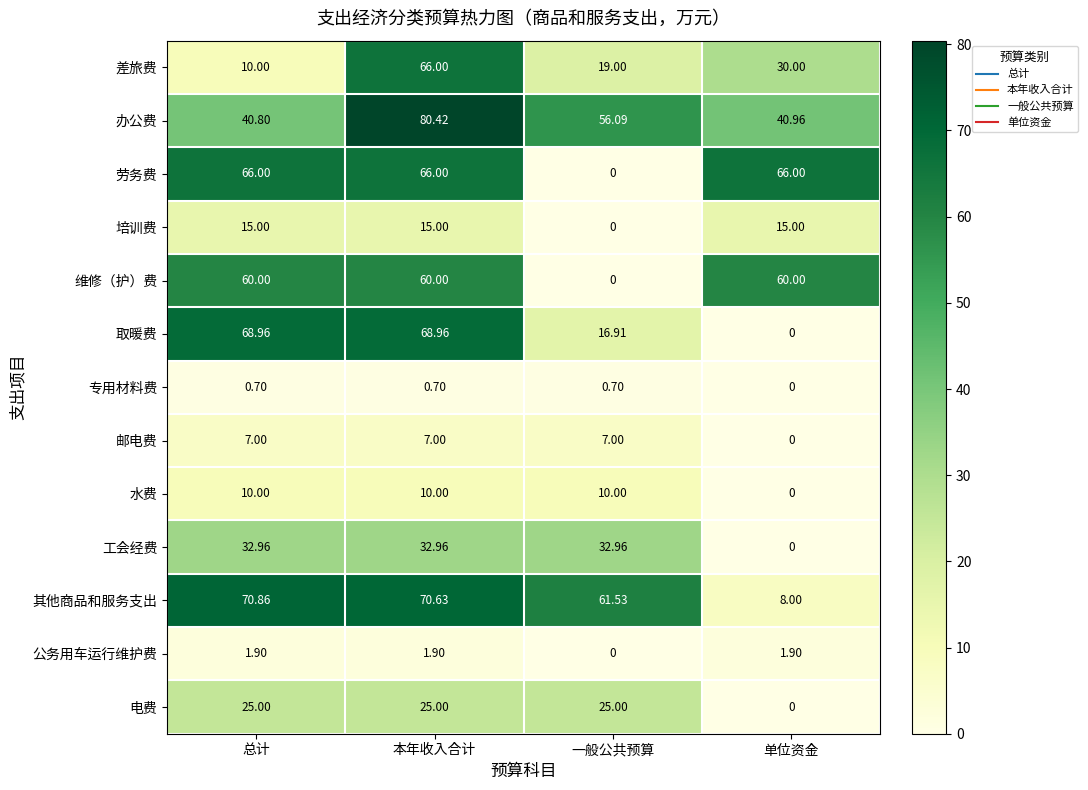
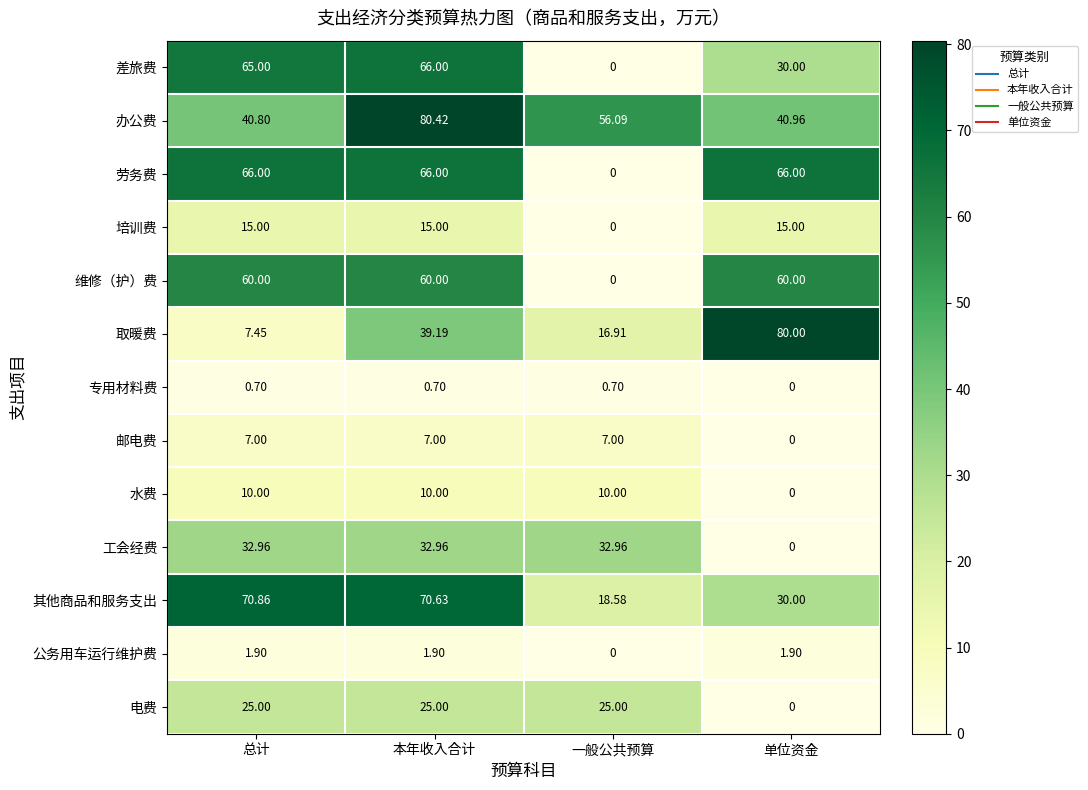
  {
    "差旅费": {
-     "总计": 10.00,
+     "总计": 65.00,
      "本年收入合计": 66.00,
-     "一般公共预算": 19.00,
+     "一般公共预算": 0,
      "单位资金": 30.00
    },
    "办公费": {
      "总计": 40.80,
      "本年收入合计": 80.42,
      "一般公共预算": 56.09,
      "单位资金": 40.96
    },
    "劳务费": {
      "总计": 66.00,
      "本年收入合计": 66.00,
      "一般公共预算": 0,
      "单位资金": 66.00
    },
    "培训费": {
      "总计": 15.00,
      "本年收入合计": 15.00,
      "一般公共预算": 0,
      "单位资金": 15.00
    },
    "维修（护）费": {
      "总计": 60.00,
      "本年收入合计": 60.00,
      "一般公共预算": 0,
      "单位资金": 60.00
    },
    "取暖费": {
-     "总计": 68.96,
-     "本年收入合计": 68.96,
+     "总计": 7.45,
+     "本年收入合计": 39.19,
      "一般公共预算": 16.91,
-     "单位资金": 0
+     "单位资金": 80.00
    },
    "专用材料费": {
      "总计": 0.70,
      "本年收入合计": 0.70,
      "一般公共预算": 0.70,
      "单位资金": 0
    },
    "邮电费": {
      "总计": 7.00,
      "本年收入合计": 7.00,
      "一般公共预算": 7.00,
      "单位资金": 0
    },
    "水费": {
      "总计": 10.00,
      "本年收入合计": 10.00,
      "一般公共预算": 10.00,
      "单位资金": 0
    },
    "工会经费": {
      "总计": 32.96,
      "本年收入合计": 32.96,
      "一般公共预算": 32.96,
      "单位资金": 0
    },
    "其他商品和服务支出": {
      "总计": 70.86,
      "本年收入合计": 70.63,
-     "一般公共预算": 61.53,
-     "单位资金": 8.00
+     "一般公共预算": 18.58,
+     "单位资金": 30.00
    },
    "公务用车运行维护费": {
      "总计": 1.90,
      "本年收入合计": 1.90,
      "一般公共预算": 0,
      "单位资金": 1.90
    },
    "电费": {
      "总计": 25.00,
      "本年收入合计": 25.00,
      "一般公共预算": 25.00,
      "单位资金": 0
    }
  }
